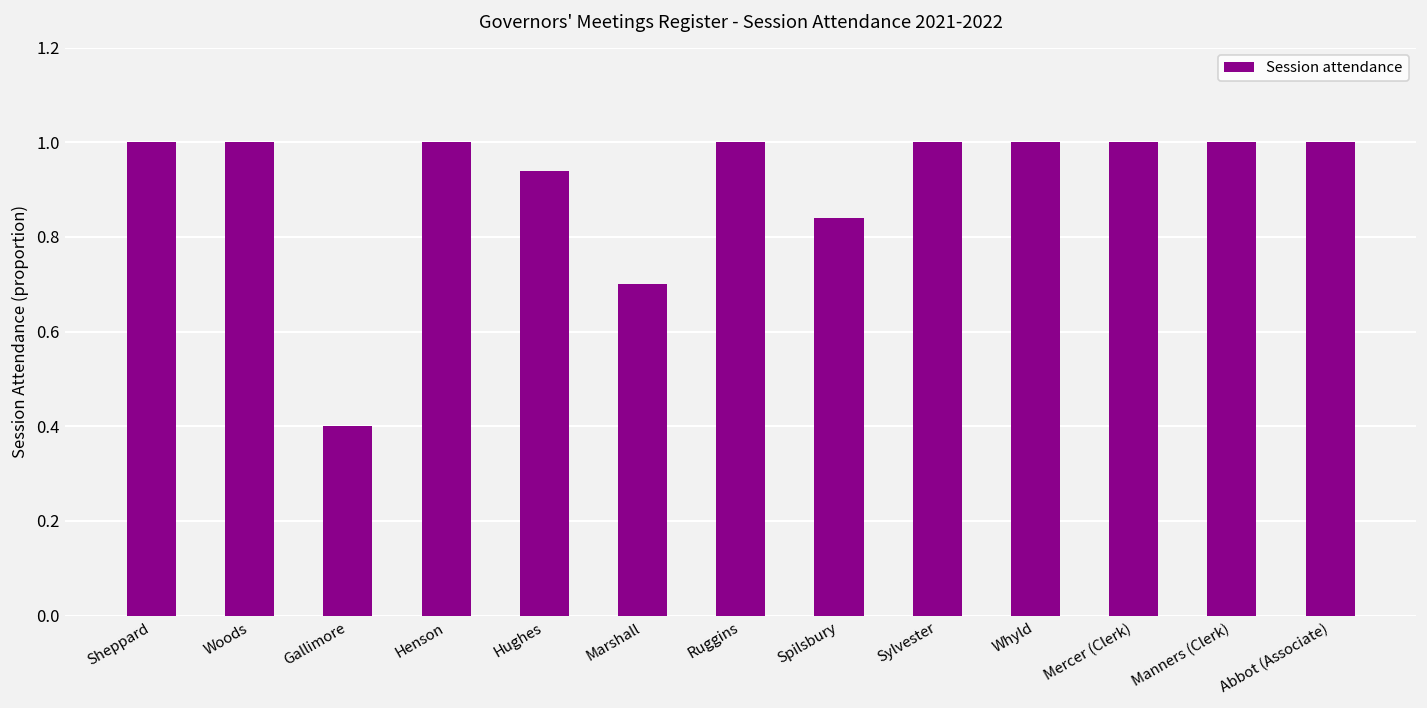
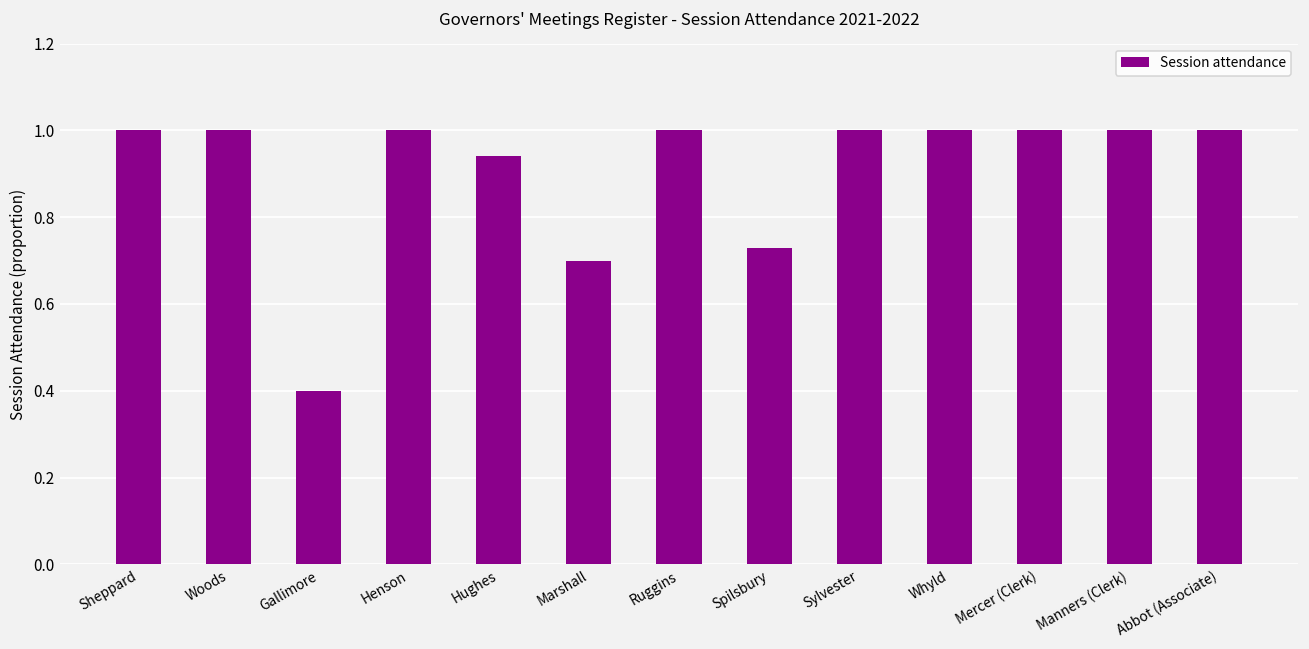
  {
    "Sheppard": 1.00,
    "Woods": 1.00,
    "Gallimore": 0.40,
    "Henson": 1.00,
    "Hughes": 0.94,
    "Marshall": 0.70,
    "Ruggins": 1.00,
-   "Spilsbury": 0.84,
+   "Spilsbury": 0.73,
    "Sylvester": 1.00,
    "Whyld": 1.00,
    "Mercer (Clerk)": 1.00,
    "Manners (Clerk)": 1.00,
    "Abbot (Associate)": 1.00
  }
